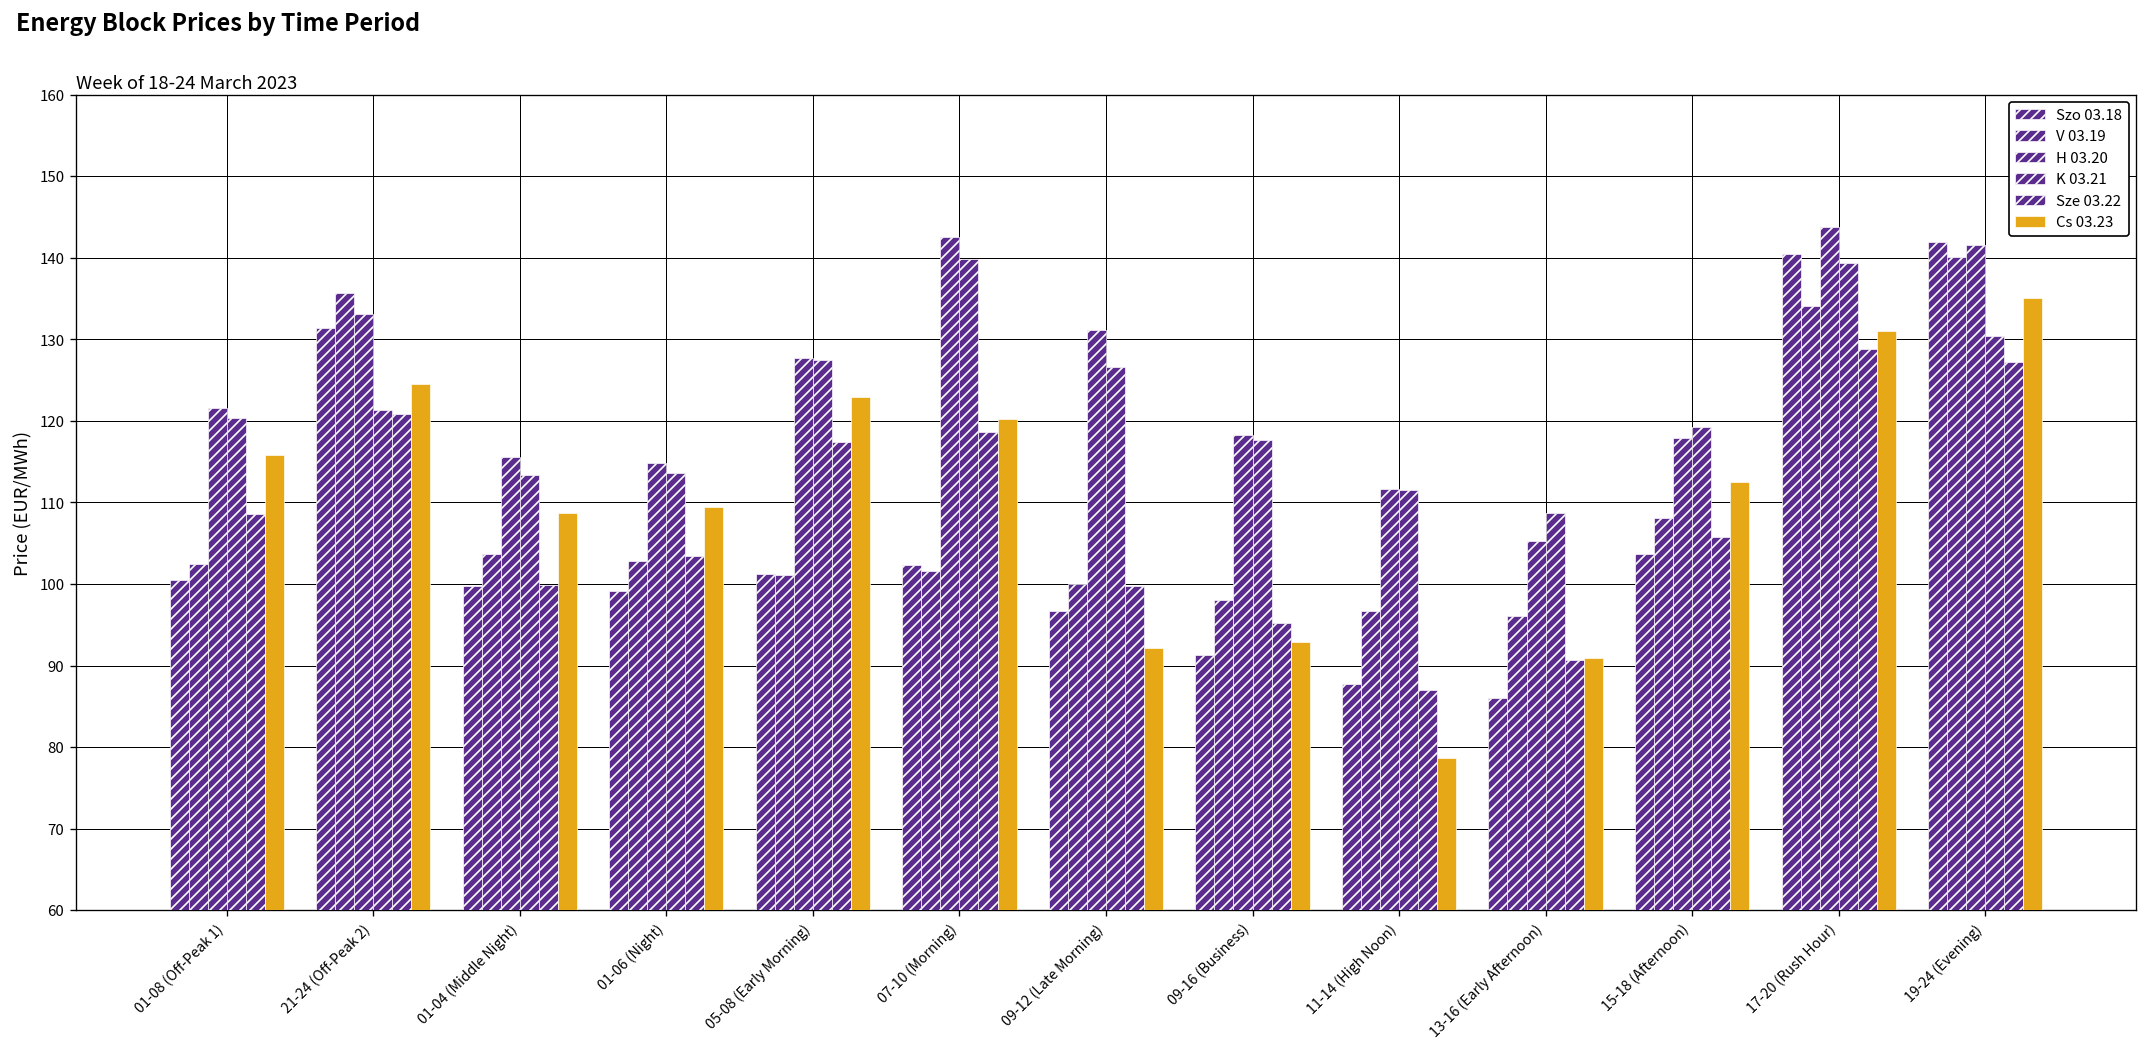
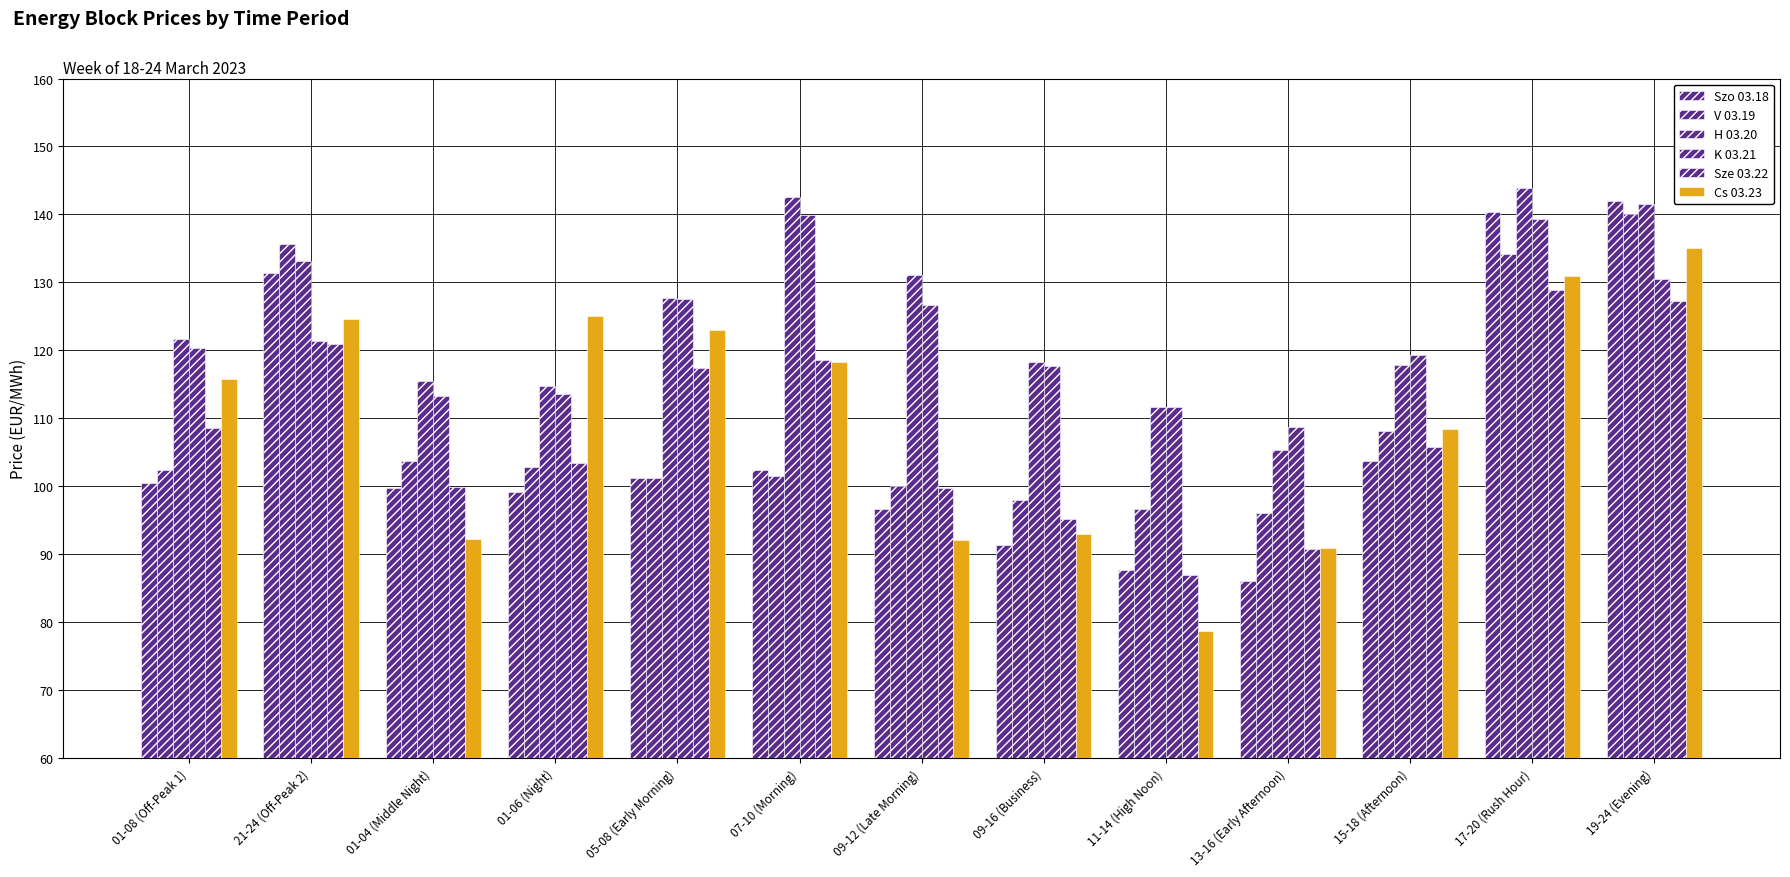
  {
    "Cs 03.23": {
      "01-08 (Off-Peak 1)": 116,
      "21-24 (Off-Peak 2)": 125,
-     "01-04 (Middle Night)": 109,
-     "01-06 (Night)": 109,
+     "01-04 (Middle Night)": 92,
+     "01-06 (Night)": 125,
      "05-08 (Early Morning)": 123,
-     "07-10 (Morning)": 120,
+     "07-10 (Morning)": 118,
      "09-12 (Late Morning)": 92,
      "09-16 (Business)": 93,
      "11-14 (High Noon)": 79,
      "13-16 (Early Afternoon)": 91,
-     "15-18 (Afternoon)": 113,
+     "15-18 (Afternoon)": 108,
      "17-20 (Rush Hour)": 131,
      "19-24 (Evening)": 135
    }
  }
